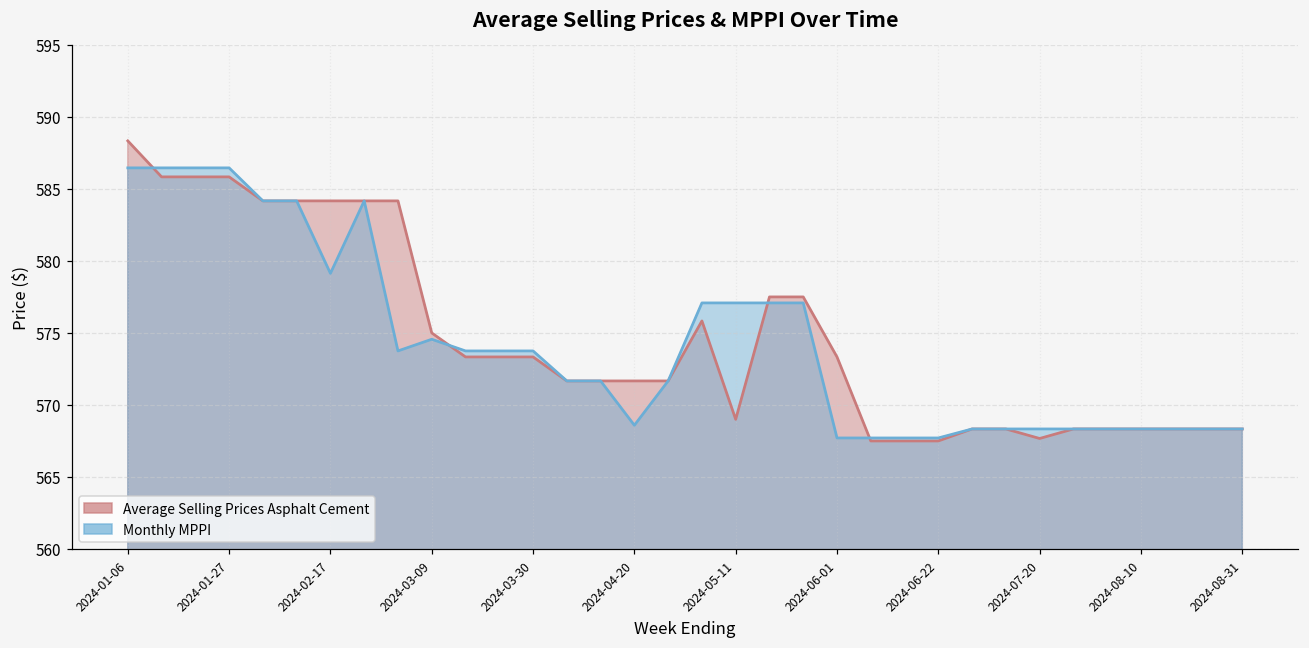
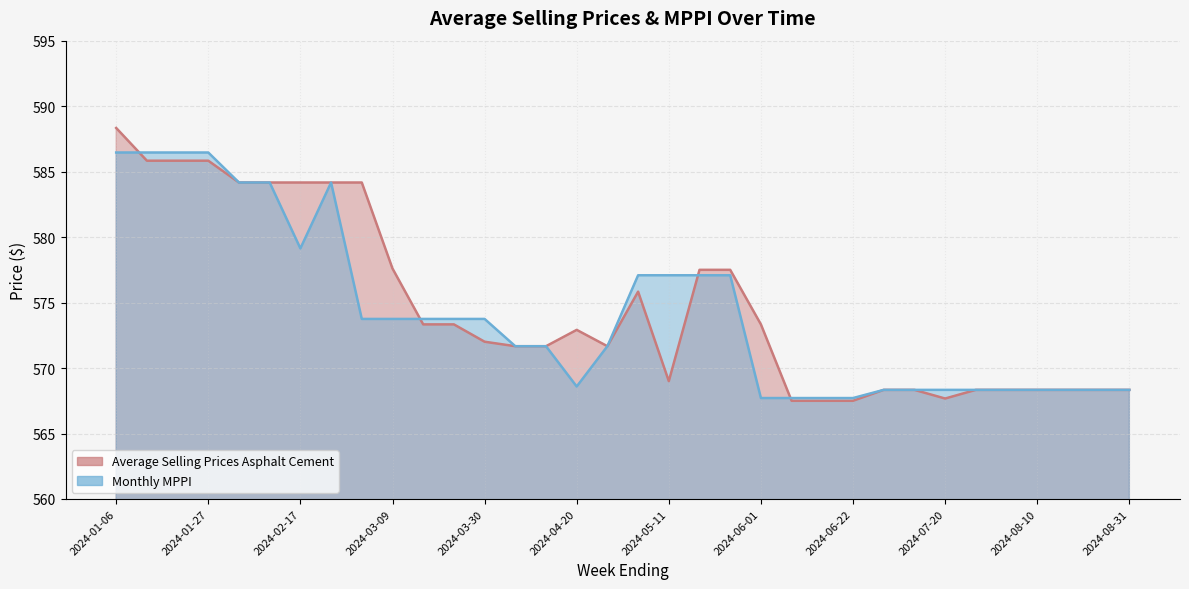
  {
    "Average Selling Prices Asphalt Cement": {
      "2024-01-06": 588.3,
      "2024-01-27": 585.8,
      "2024-02-17": 584.2,
-     "2024-03-09": 575.0,
-     "2024-03-30": 573.3,
-     "2024-04-20": 571.7,
+     "2024-03-09": 577.6,
+     "2024-03-30": 572.0,
+     "2024-04-20": 572.9,
      "2024-05-11": 569.0,
      "2024-06-01": 573.3,
      "2024-06-22": 567.5,
      "2024-07-20": 567.7
    },
    "Monthly MPPI": {
      "2024-01-06": 586.5,
      "2024-01-27": 586.5,
      "2024-02-17": 579.1,
-     "2024-03-09": 574.6,
+     "2024-03-09": 573.8,
      "2024-03-30": 573.8,
      "2024-04-20": 568.6,
      "2024-05-11": 577.1,
      "2024-06-01": 567.7,
      "2024-06-22": 567.7,
      "2024-07-20": 568.3
    }
  }
